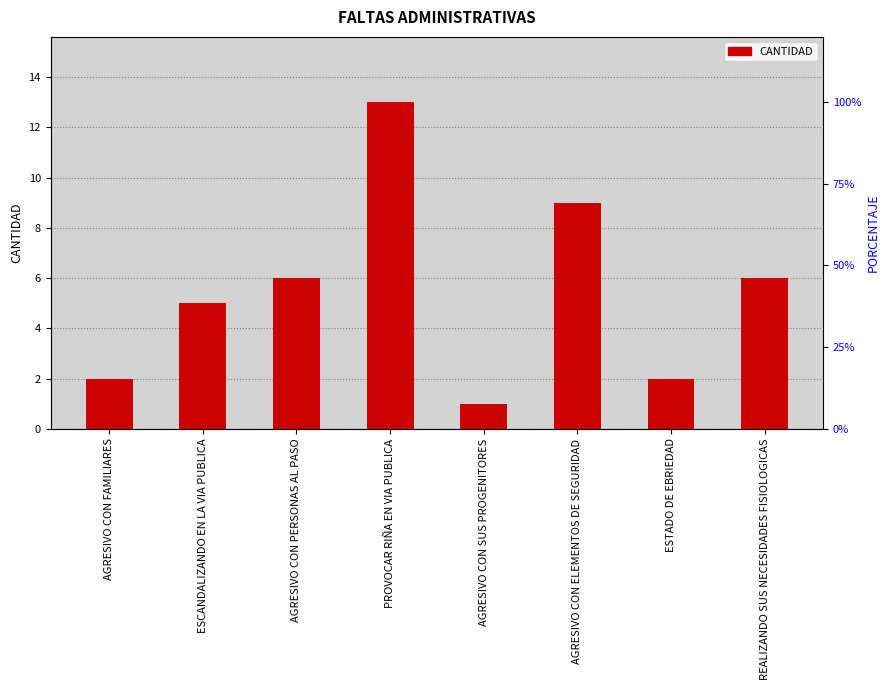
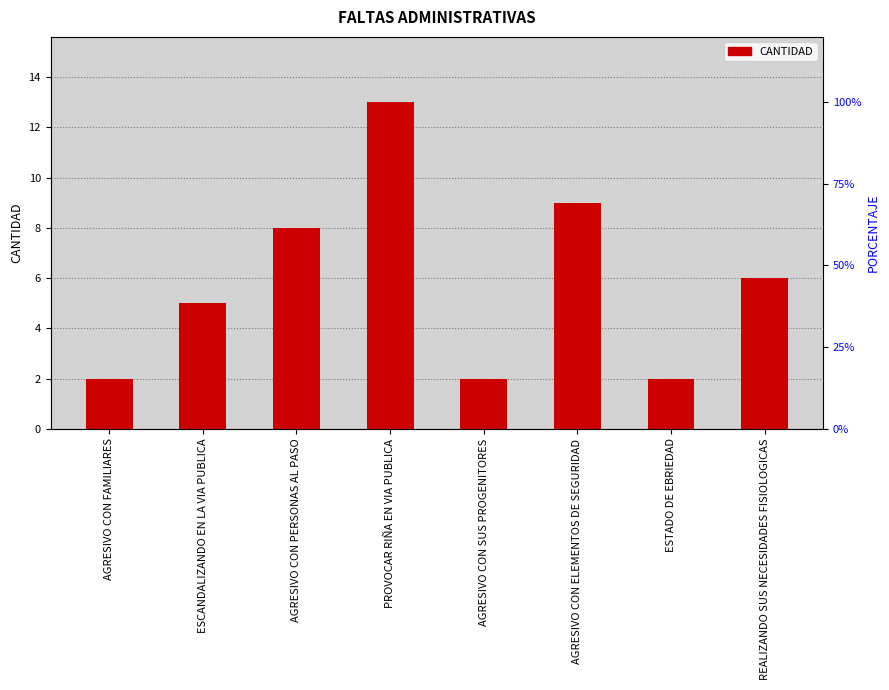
  {
    "AGRESIVO CON FAMILIARES": 2,
    "ESCANDALIZANDO EN LA VIA PUBLICA": 5,
-   "AGRESIVO CON PERSONAS AL PASO": 6,
+   "AGRESIVO CON PERSONAS AL PASO": 8,
    "PROVOCAR RIÑA EN VIA PUBLICA": 13,
-   "AGRESIVO CON SUS PROGENITORES": 1,
+   "AGRESIVO CON SUS PROGENITORES": 2,
    "AGRESIVO CON ELEMENTOS DE SEGURIDAD": 9,
    "ESTADO DE EBRIEDAD": 2,
    "REALIZANDO SUS NECESIDADES FISIOLOGICAS": 6
  }
